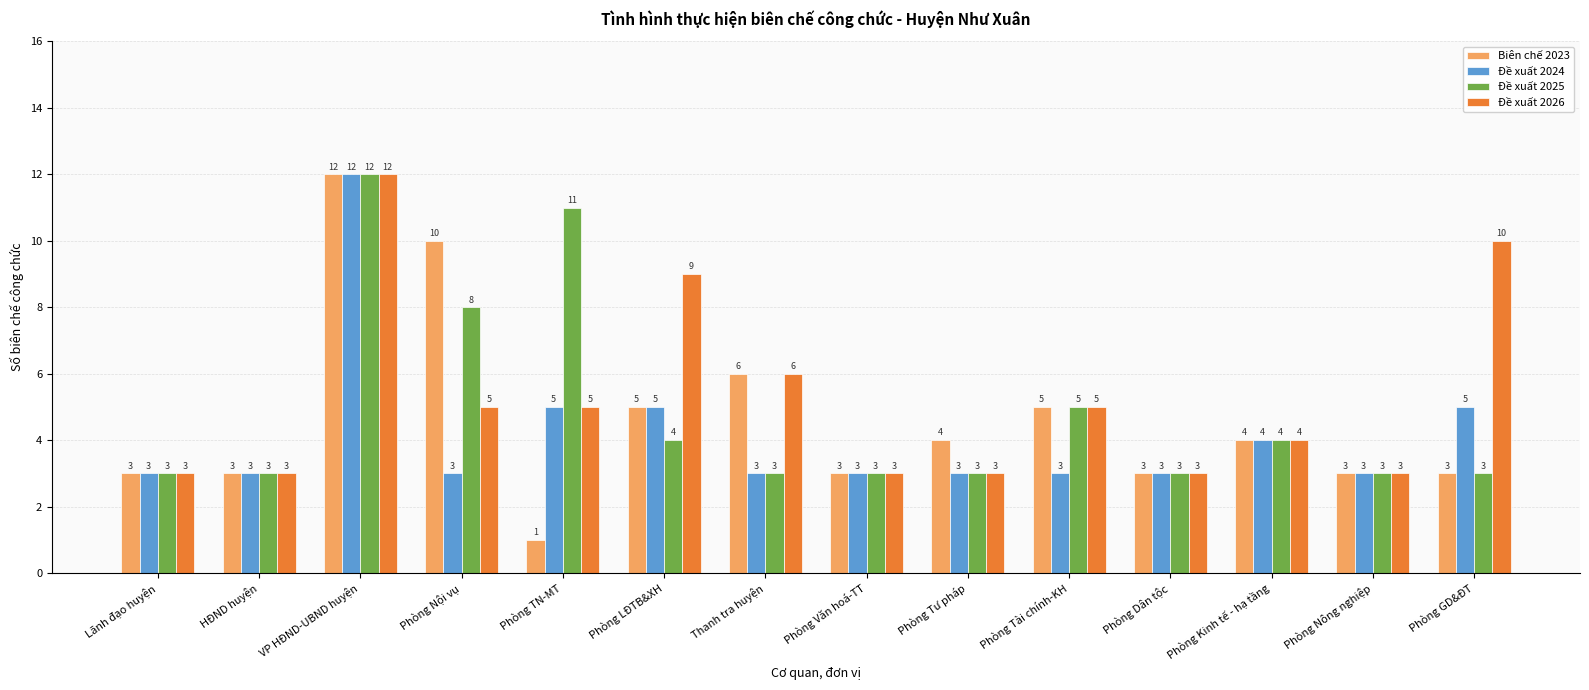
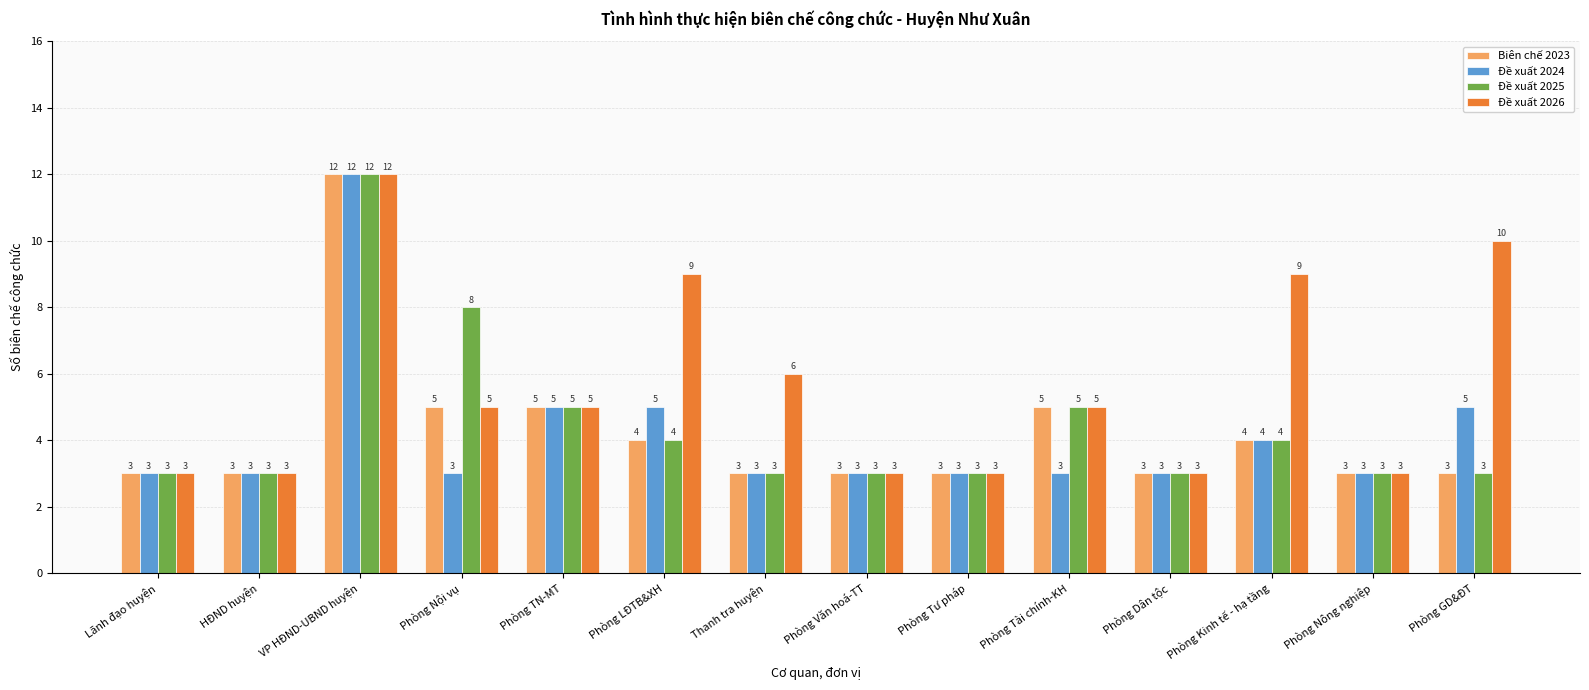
  {
    "Biên chế 2023": {
      "Lãnh đạo huyện": 3,
      "HĐND huyện": 3,
      "VP HĐND-UBND huyện": 12,
-     "Phòng Nội vụ": 10,
-     "Phòng TN-MT": 1,
-     "Phòng LĐTB&XH": 5,
-     "Thanh tra huyện": 6,
+     "Phòng Nội vụ": 5,
+     "Phòng TN-MT": 5,
+     "Phòng LĐTB&XH": 4,
+     "Thanh tra huyện": 3,
      "Phòng Văn hoá-TT": 3,
-     "Phòng Tư pháp": 4,
+     "Phòng Tư pháp": 3,
      "Phòng Tài chính-KH": 5,
      "Phòng Dân tộc": 3,
      "Phòng Kinh tế - hạ tầng": 4,
      "Phòng Nông nghiệp": 3,
      "Phòng GD&ĐT": 3
    },
    "Đề xuất 2024": {
      "Lãnh đạo huyện": 3,
      "HĐND huyện": 3,
      "VP HĐND-UBND huyện": 12,
      "Phòng Nội vụ": 3,
      "Phòng TN-MT": 5,
      "Phòng LĐTB&XH": 5,
      "Thanh tra huyện": 3,
      "Phòng Văn hoá-TT": 3,
      "Phòng Tư pháp": 3,
      "Phòng Tài chính-KH": 3,
      "Phòng Dân tộc": 3,
      "Phòng Kinh tế - hạ tầng": 4,
      "Phòng Nông nghiệp": 3,
      "Phòng GD&ĐT": 5
    },
    "Đề xuất 2025": {
      "Lãnh đạo huyện": 3,
      "HĐND huyện": 3,
      "VP HĐND-UBND huyện": 12,
      "Phòng Nội vụ": 8,
-     "Phòng TN-MT": 11,
+     "Phòng TN-MT": 5,
      "Phòng LĐTB&XH": 4,
      "Thanh tra huyện": 3,
      "Phòng Văn hoá-TT": 3,
      "Phòng Tư pháp": 3,
      "Phòng Tài chính-KH": 5,
      "Phòng Dân tộc": 3,
      "Phòng Kinh tế - hạ tầng": 4,
      "Phòng Nông nghiệp": 3,
      "Phòng GD&ĐT": 3
    },
    "Đề xuất 2026": {
      "Lãnh đạo huyện": 3,
      "HĐND huyện": 3,
      "VP HĐND-UBND huyện": 12,
      "Phòng Nội vụ": 5,
      "Phòng TN-MT": 5,
      "Phòng LĐTB&XH": 9,
      "Thanh tra huyện": 6,
      "Phòng Văn hoá-TT": 3,
      "Phòng Tư pháp": 3,
      "Phòng Tài chính-KH": 5,
      "Phòng Dân tộc": 3,
-     "Phòng Kinh tế - hạ tầng": 4,
+     "Phòng Kinh tế - hạ tầng": 9,
      "Phòng Nông nghiệp": 3,
      "Phòng GD&ĐT": 10
    }
  }
